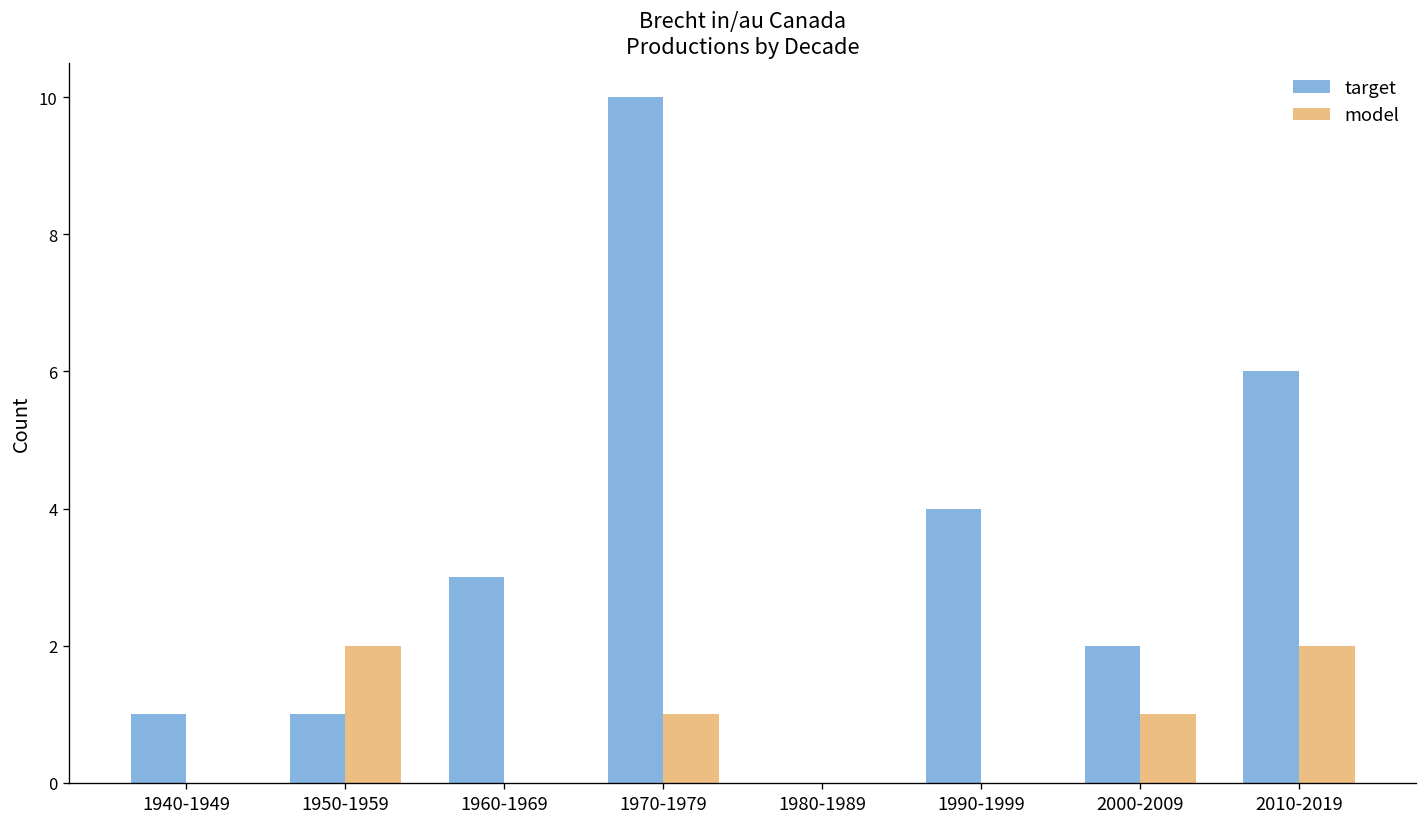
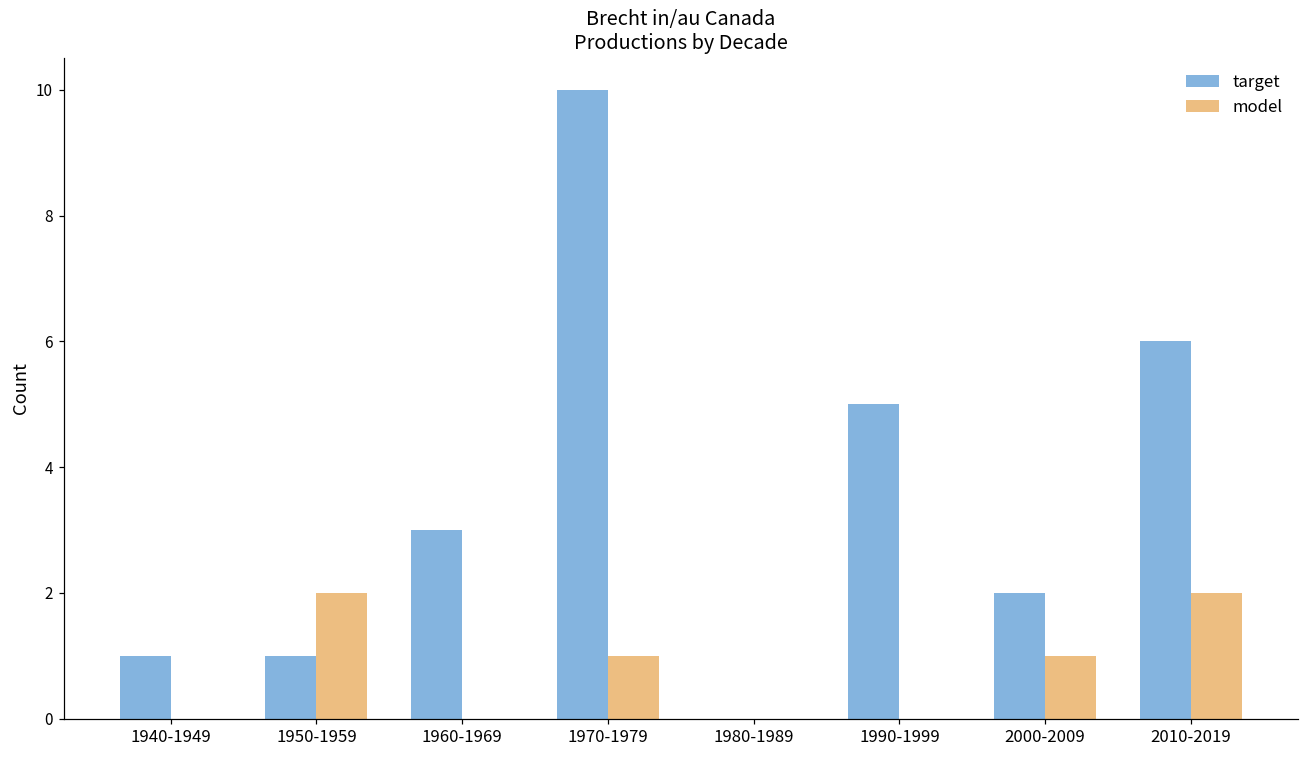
  {
    "target": {
      "1940-1949": 1,
      "1950-1959": 1,
      "1960-1969": 3,
      "1970-1979": 10,
      "1980-1989": 0,
-     "1990-1999": 4,
+     "1990-1999": 5,
      "2000-2009": 2,
      "2010-2019": 6
    },
    "model": {
      "1940-1949": 0,
      "1950-1959": 2,
      "1960-1969": 0,
      "1970-1979": 1,
      "1980-1989": 0,
      "1990-1999": 0,
      "2000-2009": 1,
      "2010-2019": 2
    }
  }
